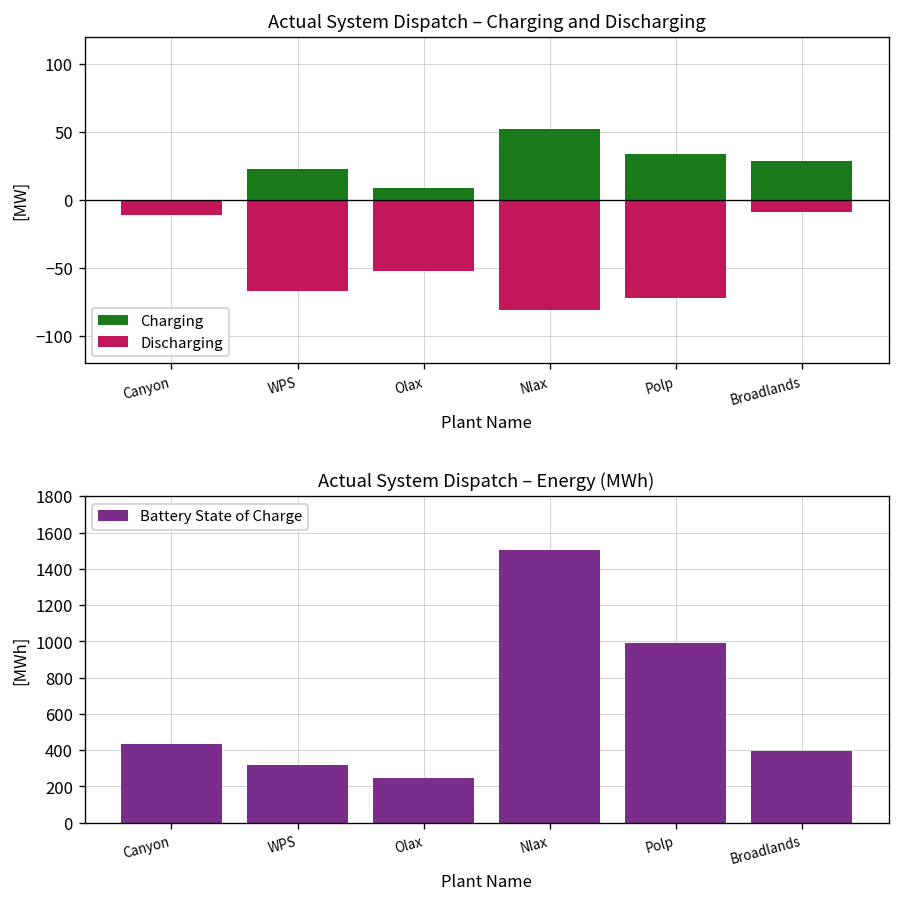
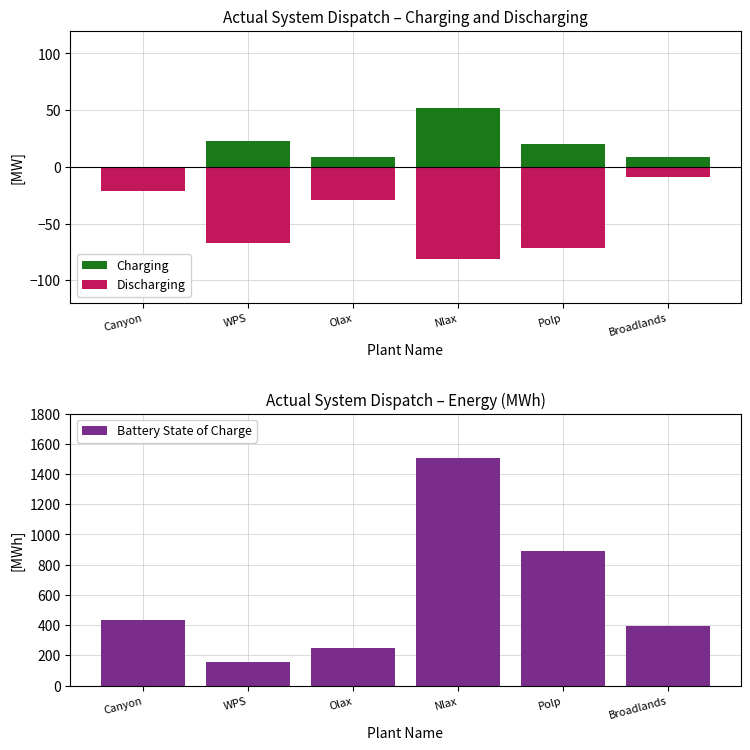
  {
    "Actual System Dispatch – Charging and Discharging": {
      "Charging": {
        "Canyon": 0,
        "WPS": 23,
        "Olax": 9,
        "Nlax": 52,
-       "Polp": 34,
-       "Broadlands": 29
+       "Polp": 20,
+       "Broadlands": 9
      },
      "Discharging": {
-       "Canyon": -11,
+       "Canyon": -21,
        "WPS": -67,
-       "Olax": -52,
+       "Olax": -29,
        "Nlax": -81,
        "Polp": -72,
        "Broadlands": -9
      }
    },
    "Actual System Dispatch – Energy (MWh)": {
      "Canyon": 430,
-     "WPS": 320,
+     "WPS": 160,
      "Olax": 250,
      "Nlax": 1500,
-     "Polp": 990,
+     "Polp": 890,
      "Broadlands": 390
    }
  }
